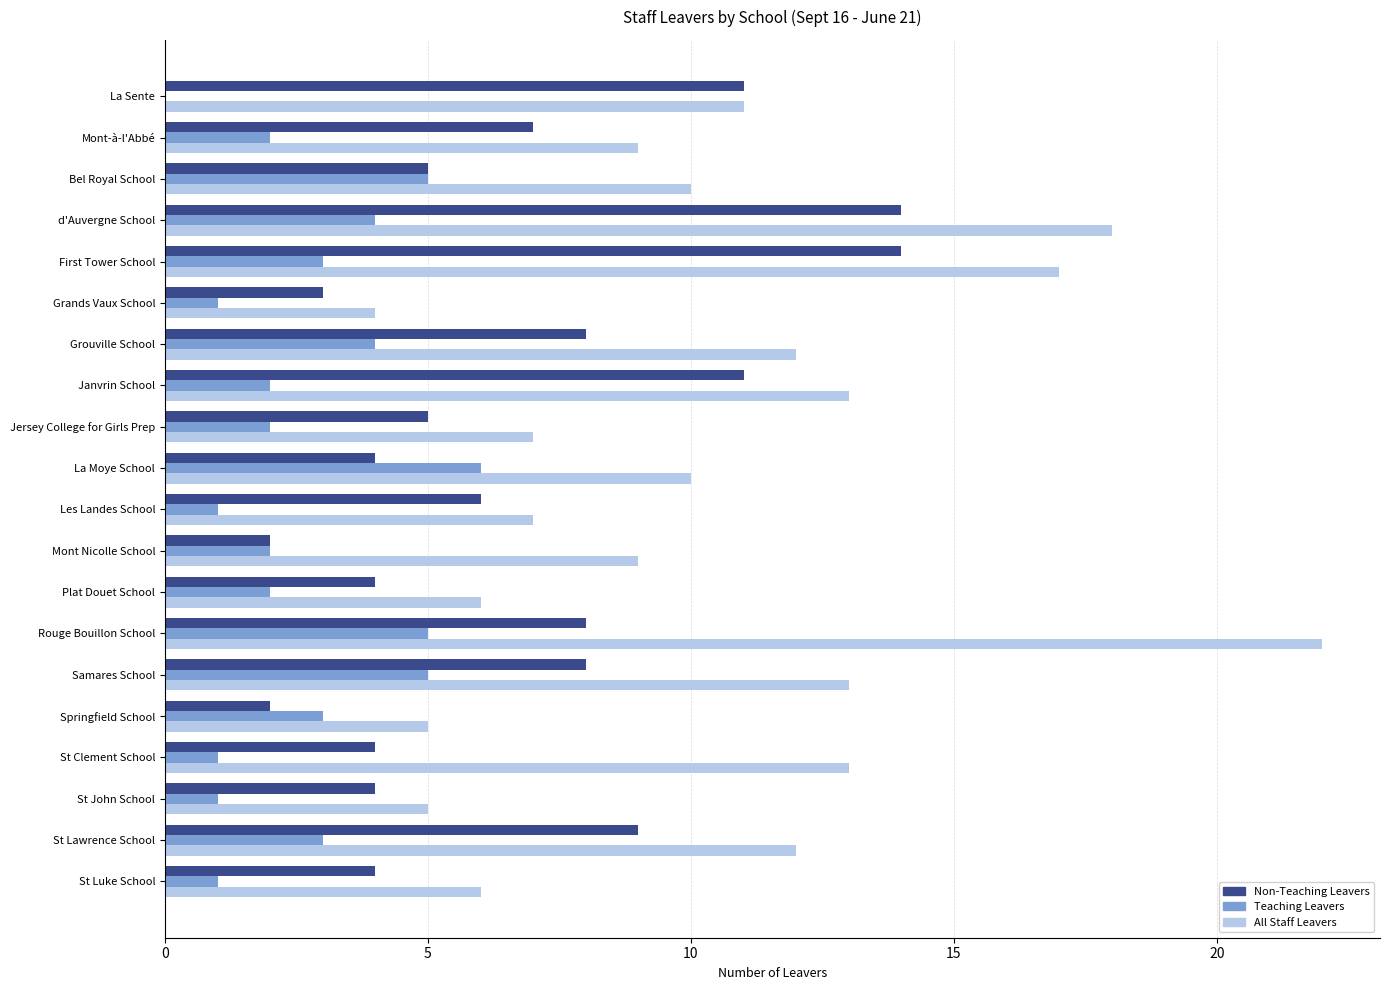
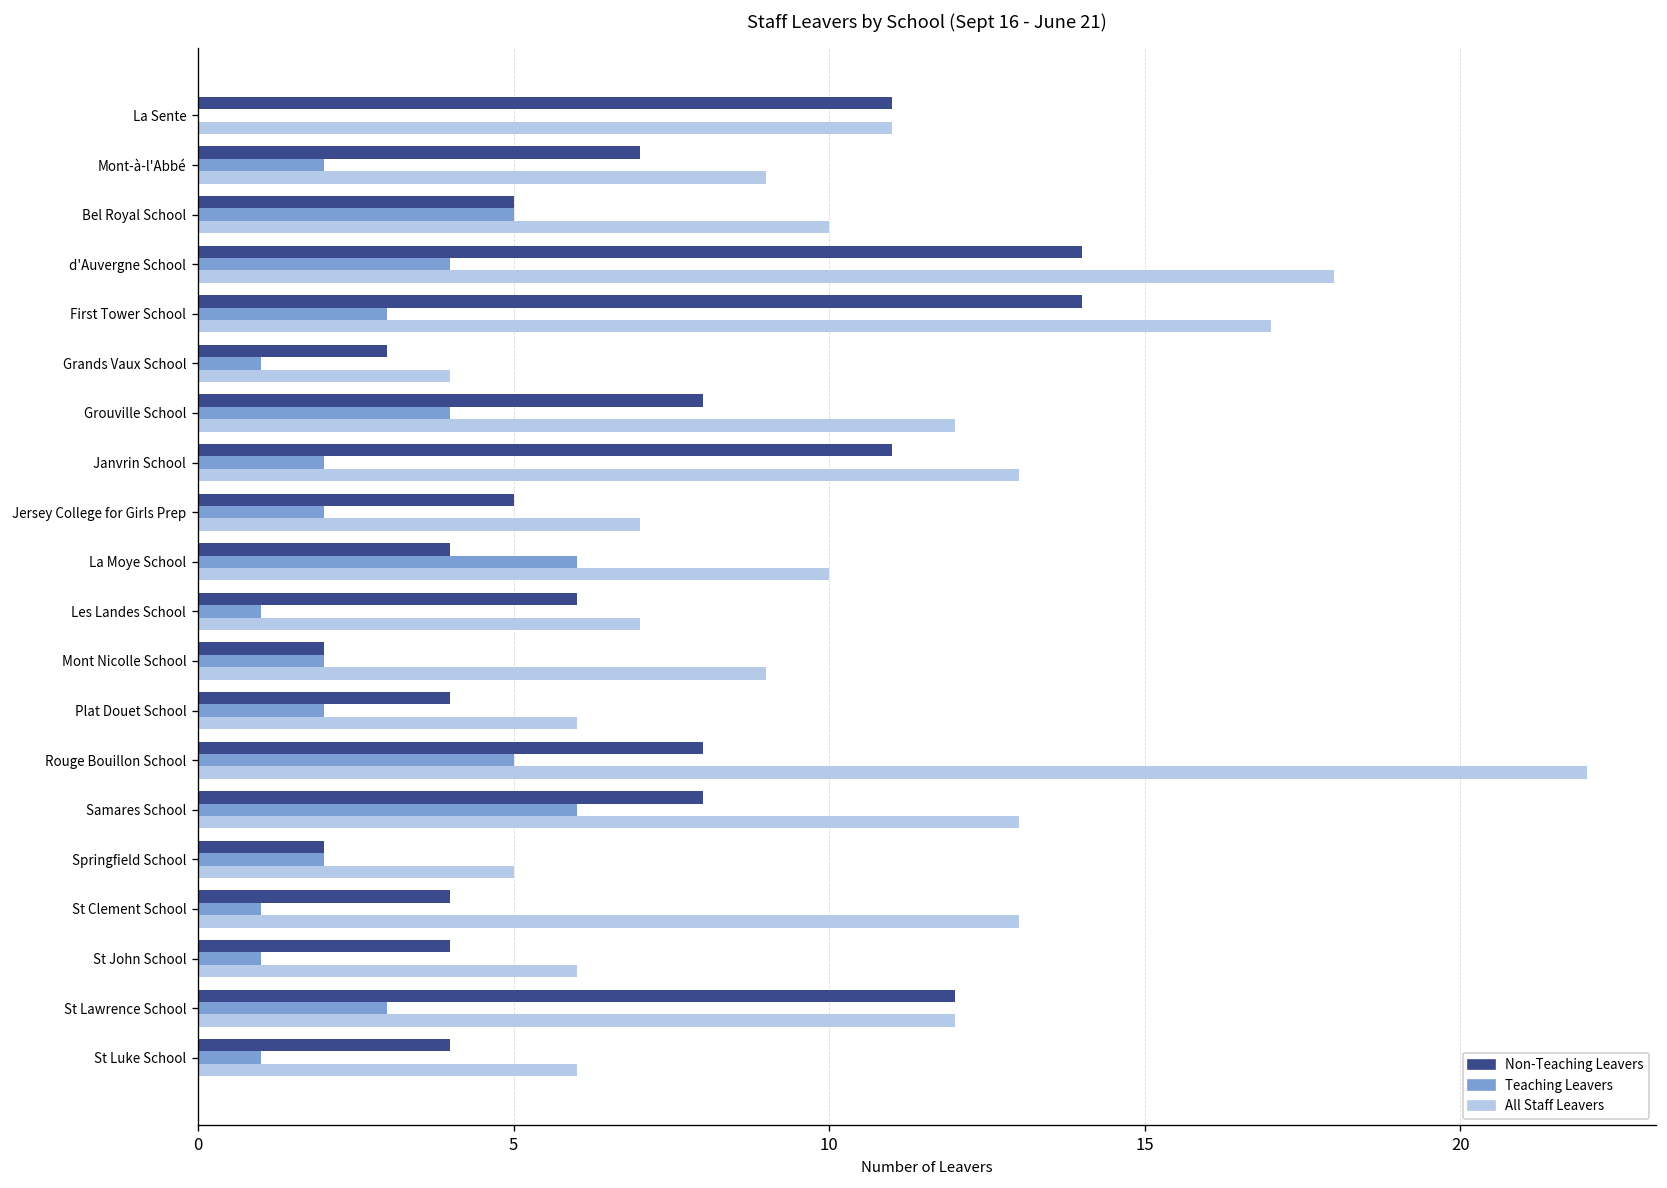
  {
    "Non-Teaching Leavers": {
      "La Sente": 11,
      "Mont-à-l'Abbé": 7,
      "Bel Royal School": 5,
      "d'Auvergne School": 14,
      "First Tower School": 14,
      "Grands Vaux School": 3,
      "Grouville School": 8,
      "Janvrin School": 11,
      "Jersey College for Girls Prep": 5,
      "La Moye School": 4,
      "Les Landes School": 6,
      "Mont Nicolle School": 2,
      "Plat Douet School": 4,
      "Rouge Bouillon School": 8,
      "Samares School": 8,
      "Springfield School": 2,
      "St Clement School": 4,
      "St John School": 4,
-     "St Lawrence School": 9,
+     "St Lawrence School": 12,
      "St Luke School": 4
    },
    "Teaching Leavers": {
      "La Sente": 0,
      "Mont-à-l'Abbé": 2,
      "Bel Royal School": 5,
      "d'Auvergne School": 4,
      "First Tower School": 3,
      "Grands Vaux School": 1,
      "Grouville School": 4,
      "Janvrin School": 2,
      "Jersey College for Girls Prep": 2,
      "La Moye School": 6,
      "Les Landes School": 1,
      "Mont Nicolle School": 2,
      "Plat Douet School": 2,
      "Rouge Bouillon School": 5,
-     "Samares School": 5,
-     "Springfield School": 3,
+     "Samares School": 6,
+     "Springfield School": 2,
      "St Clement School": 1,
      "St John School": 1,
      "St Lawrence School": 3,
      "St Luke School": 1
    },
    "All Staff Leavers": {
      "La Sente": 11,
      "Mont-à-l'Abbé": 9,
      "Bel Royal School": 10,
      "d'Auvergne School": 18,
      "First Tower School": 17,
      "Grands Vaux School": 4,
      "Grouville School": 12,
      "Janvrin School": 13,
      "Jersey College for Girls Prep": 7,
      "La Moye School": 10,
      "Les Landes School": 7,
      "Mont Nicolle School": 9,
      "Plat Douet School": 6,
      "Rouge Bouillon School": 22,
      "Samares School": 13,
      "Springfield School": 5,
      "St Clement School": 13,
-     "St John School": 5,
+     "St John School": 6,
      "St Lawrence School": 12,
      "St Luke School": 6
    }
  }
